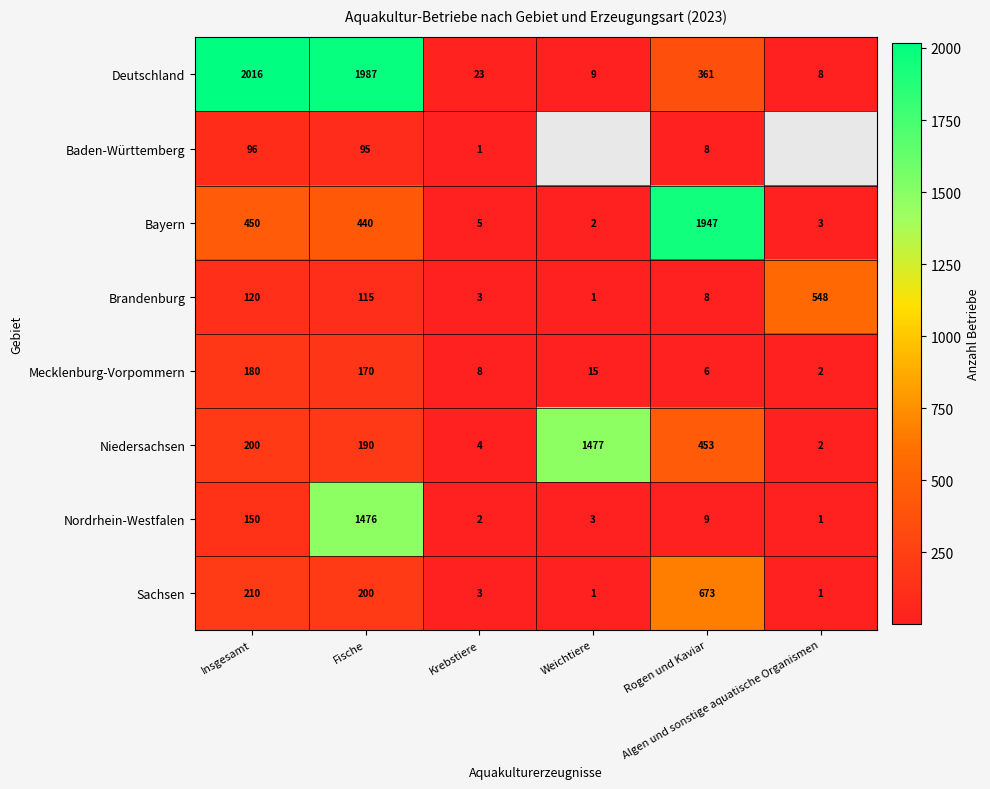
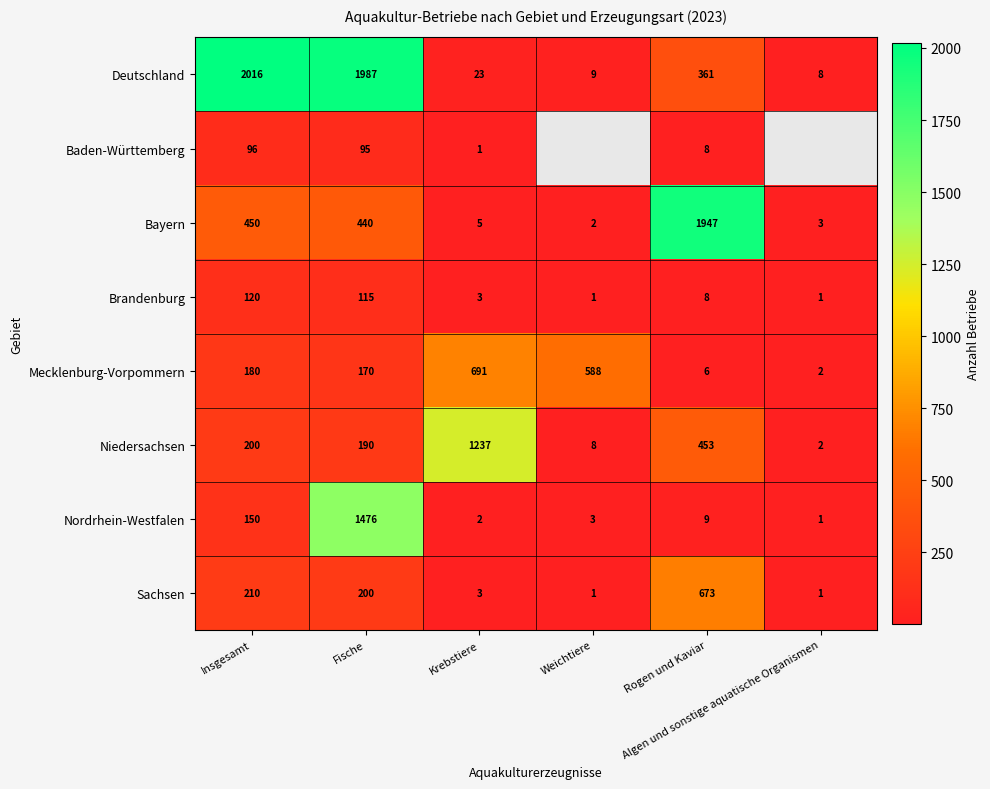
  {
    "Deutschland": {
      "Insgesamt": 2016,
      "Fische": 1987,
      "Krebstiere": 23,
      "Weichtiere": 9,
      "Rogen und Kaviar": 361,
      "Algen und sonstige aquatische Organismen": 8
    },
    "Baden-Württemberg": {
      "Insgesamt": 96,
      "Fische": 95,
      "Krebstiere": 1,
      "Rogen und Kaviar": 8
    },
    "Bayern": {
      "Insgesamt": 450,
      "Fische": 440,
      "Krebstiere": 5,
      "Weichtiere": 2,
      "Rogen und Kaviar": 1947,
      "Algen und sonstige aquatische Organismen": 3
    },
    "Brandenburg": {
      "Insgesamt": 120,
      "Fische": 115,
      "Krebstiere": 3,
      "Weichtiere": 1,
      "Rogen und Kaviar": 8,
-     "Algen und sonstige aquatische Organismen": 548
+     "Algen und sonstige aquatische Organismen": 1
    },
    "Mecklenburg-Vorpommern": {
      "Insgesamt": 180,
      "Fische": 170,
-     "Krebstiere": 8,
-     "Weichtiere": 15,
+     "Krebstiere": 691,
+     "Weichtiere": 588,
      "Rogen und Kaviar": 6,
      "Algen und sonstige aquatische Organismen": 2
    },
    "Niedersachsen": {
      "Insgesamt": 200,
      "Fische": 190,
-     "Krebstiere": 4,
-     "Weichtiere": 1477,
+     "Krebstiere": 1237,
+     "Weichtiere": 8,
      "Rogen und Kaviar": 453,
      "Algen und sonstige aquatische Organismen": 2
    },
    "Nordrhein-Westfalen": {
      "Insgesamt": 150,
      "Fische": 1476,
      "Krebstiere": 2,
      "Weichtiere": 3,
      "Rogen und Kaviar": 9,
      "Algen und sonstige aquatische Organismen": 1
    },
    "Sachsen": {
      "Insgesamt": 210,
      "Fische": 200,
      "Krebstiere": 3,
      "Weichtiere": 1,
      "Rogen und Kaviar": 673,
      "Algen und sonstige aquatische Organismen": 1
    }
  }
